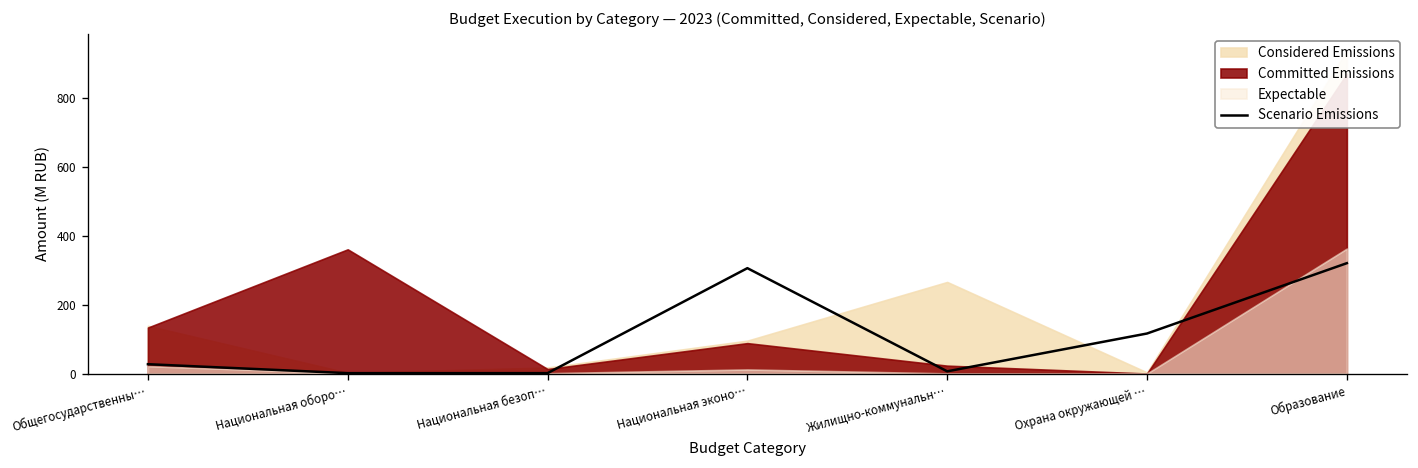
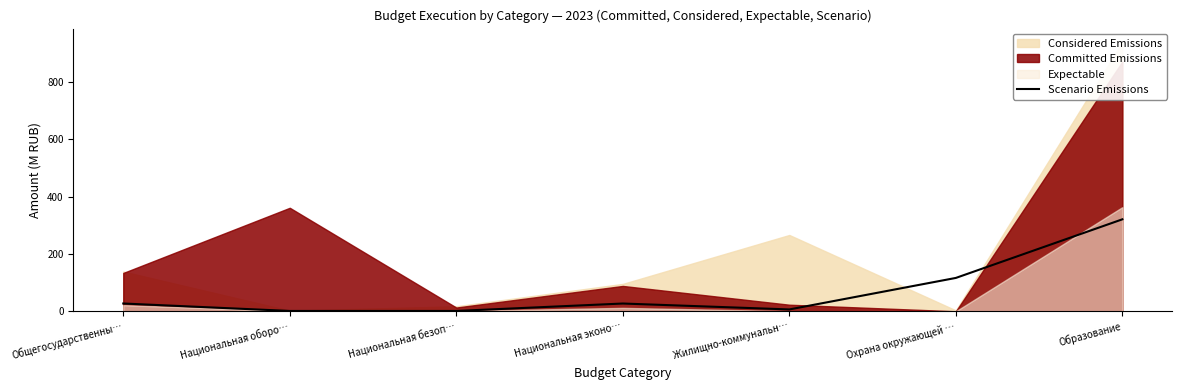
  {
    "Scenario Emissions": {
-     "Национальная эконо…": 310,
+     "Национальная эконо…": 30,
      "Охрана окружающей …": 120,
      "Образование": 320
    },
    "Committed Emissions": {
      "Национальная оборо…": 360,
      "Жилищно-коммунальн…": 20
    }
  }
